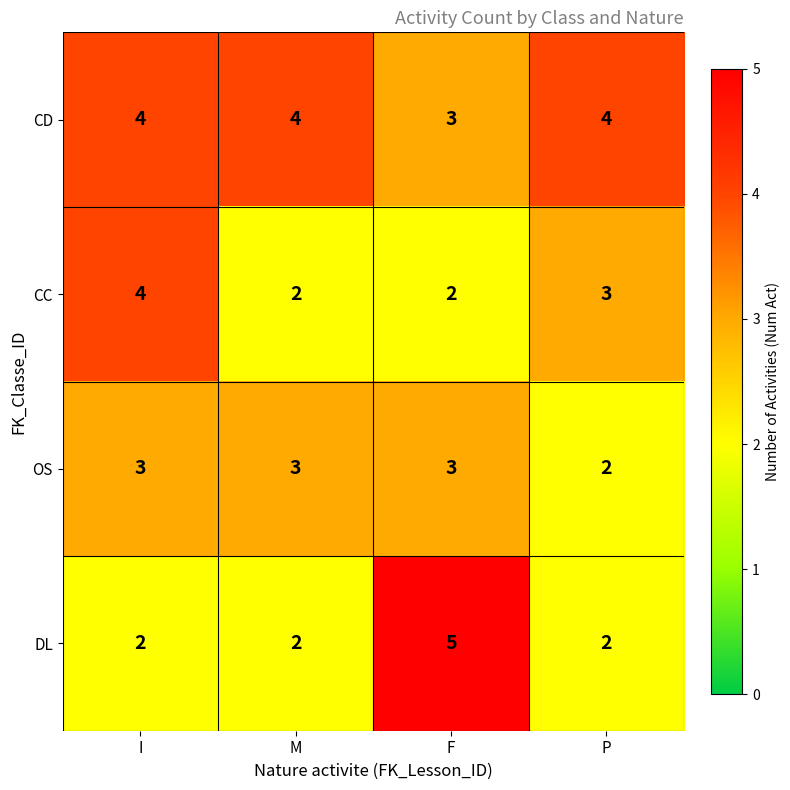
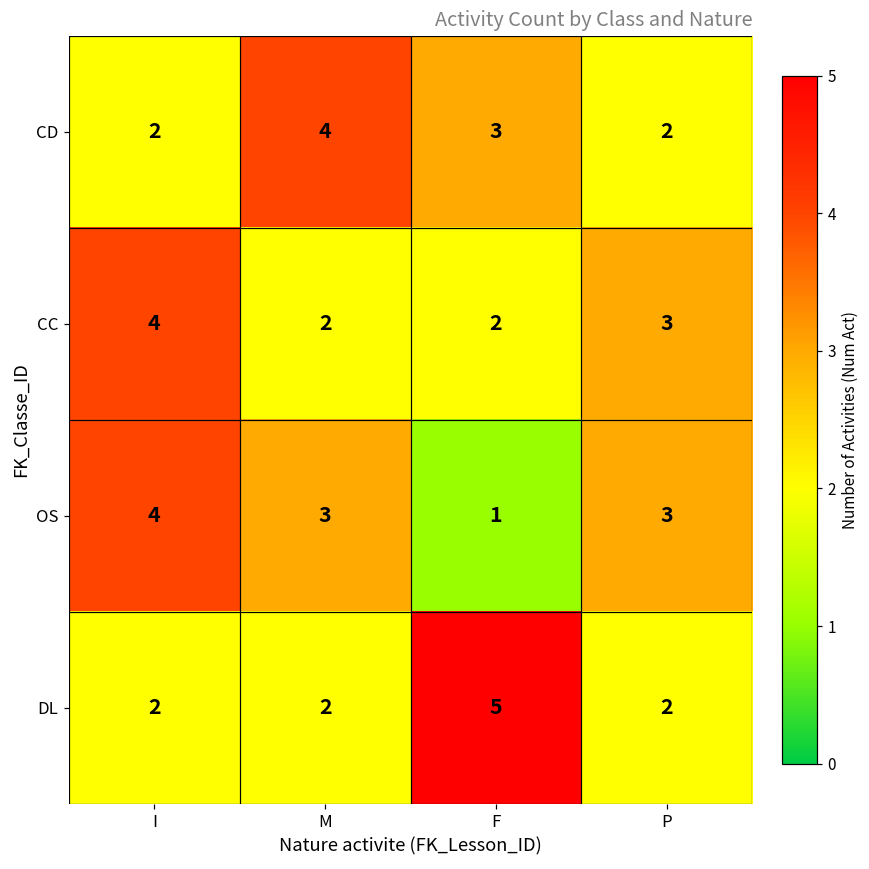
  {
    "CD": {
-     "I": 4,
+     "I": 2,
      "M": 4,
      "F": 3,
-     "P": 4
+     "P": 2
    },
    "CC": {
      "I": 4,
      "M": 2,
      "F": 2,
      "P": 3
    },
    "OS": {
-     "I": 3,
+     "I": 4,
      "M": 3,
-     "F": 3,
-     "P": 2
+     "F": 1,
+     "P": 3
    },
    "DL": {
      "I": 2,
      "M": 2,
      "F": 5,
      "P": 2
    }
  }
